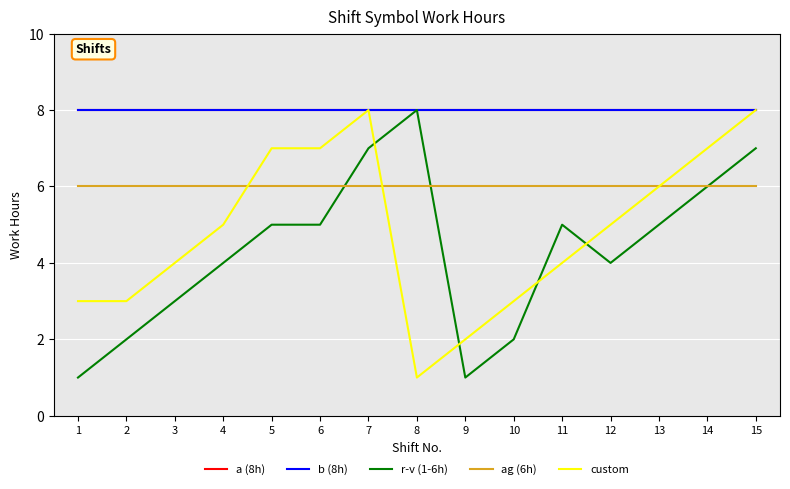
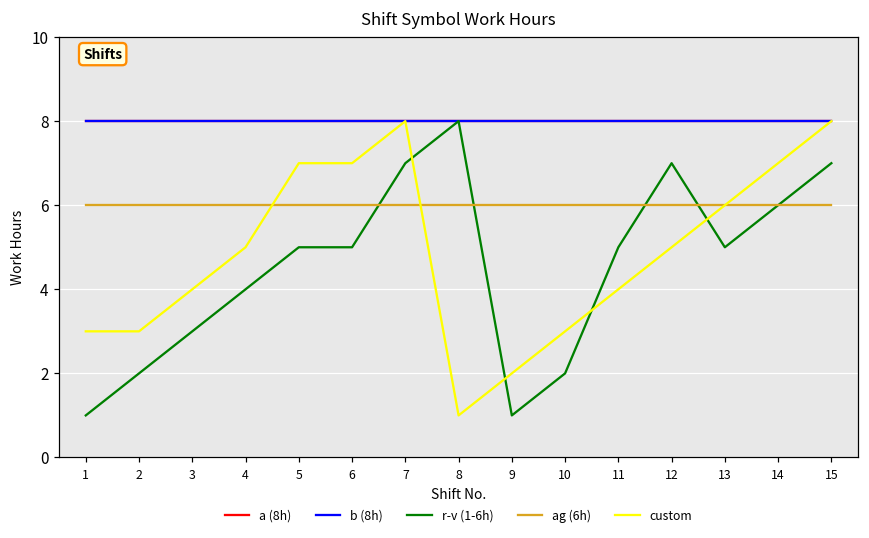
  {
    "b (8h)": {
      "1": 8,
      "2": 8,
      "3": 8,
      "4": 8,
      "5": 8,
      "6": 8,
      "9": 8,
      "10": 8,
      "11": 8,
      "12": 8,
      "13": 8,
      "14": 8
    },
    "r-v (1-6h)": {
      "1": 1,
      "2": 2,
      "3": 3,
      "4": 4,
      "5": 5,
      "6": 5,
      "7": 7,
      "9": 1,
      "10": 2,
      "11": 5,
-     "12": 4,
+     "12": 7,
      "13": 5,
      "15": 7
    },
    "ag (6h)": {
      "1": 6,
      "2": 6,
      "3": 6,
      "4": 6,
      "5": 6,
      "6": 6,
      "7": 6,
      "8": 6,
      "9": 6,
      "10": 6,
      "11": 6,
      "12": 6,
      "15": 6
    },
    "custom": {
      "1": 3,
      "2": 3,
      "3": 4,
      "4": 5,
      "5": 7,
      "6": 7,
      "8": 1,
      "9": 2,
      "10": 3,
      "11": 4,
      "12": 5,
      "14": 7
    }
  }
